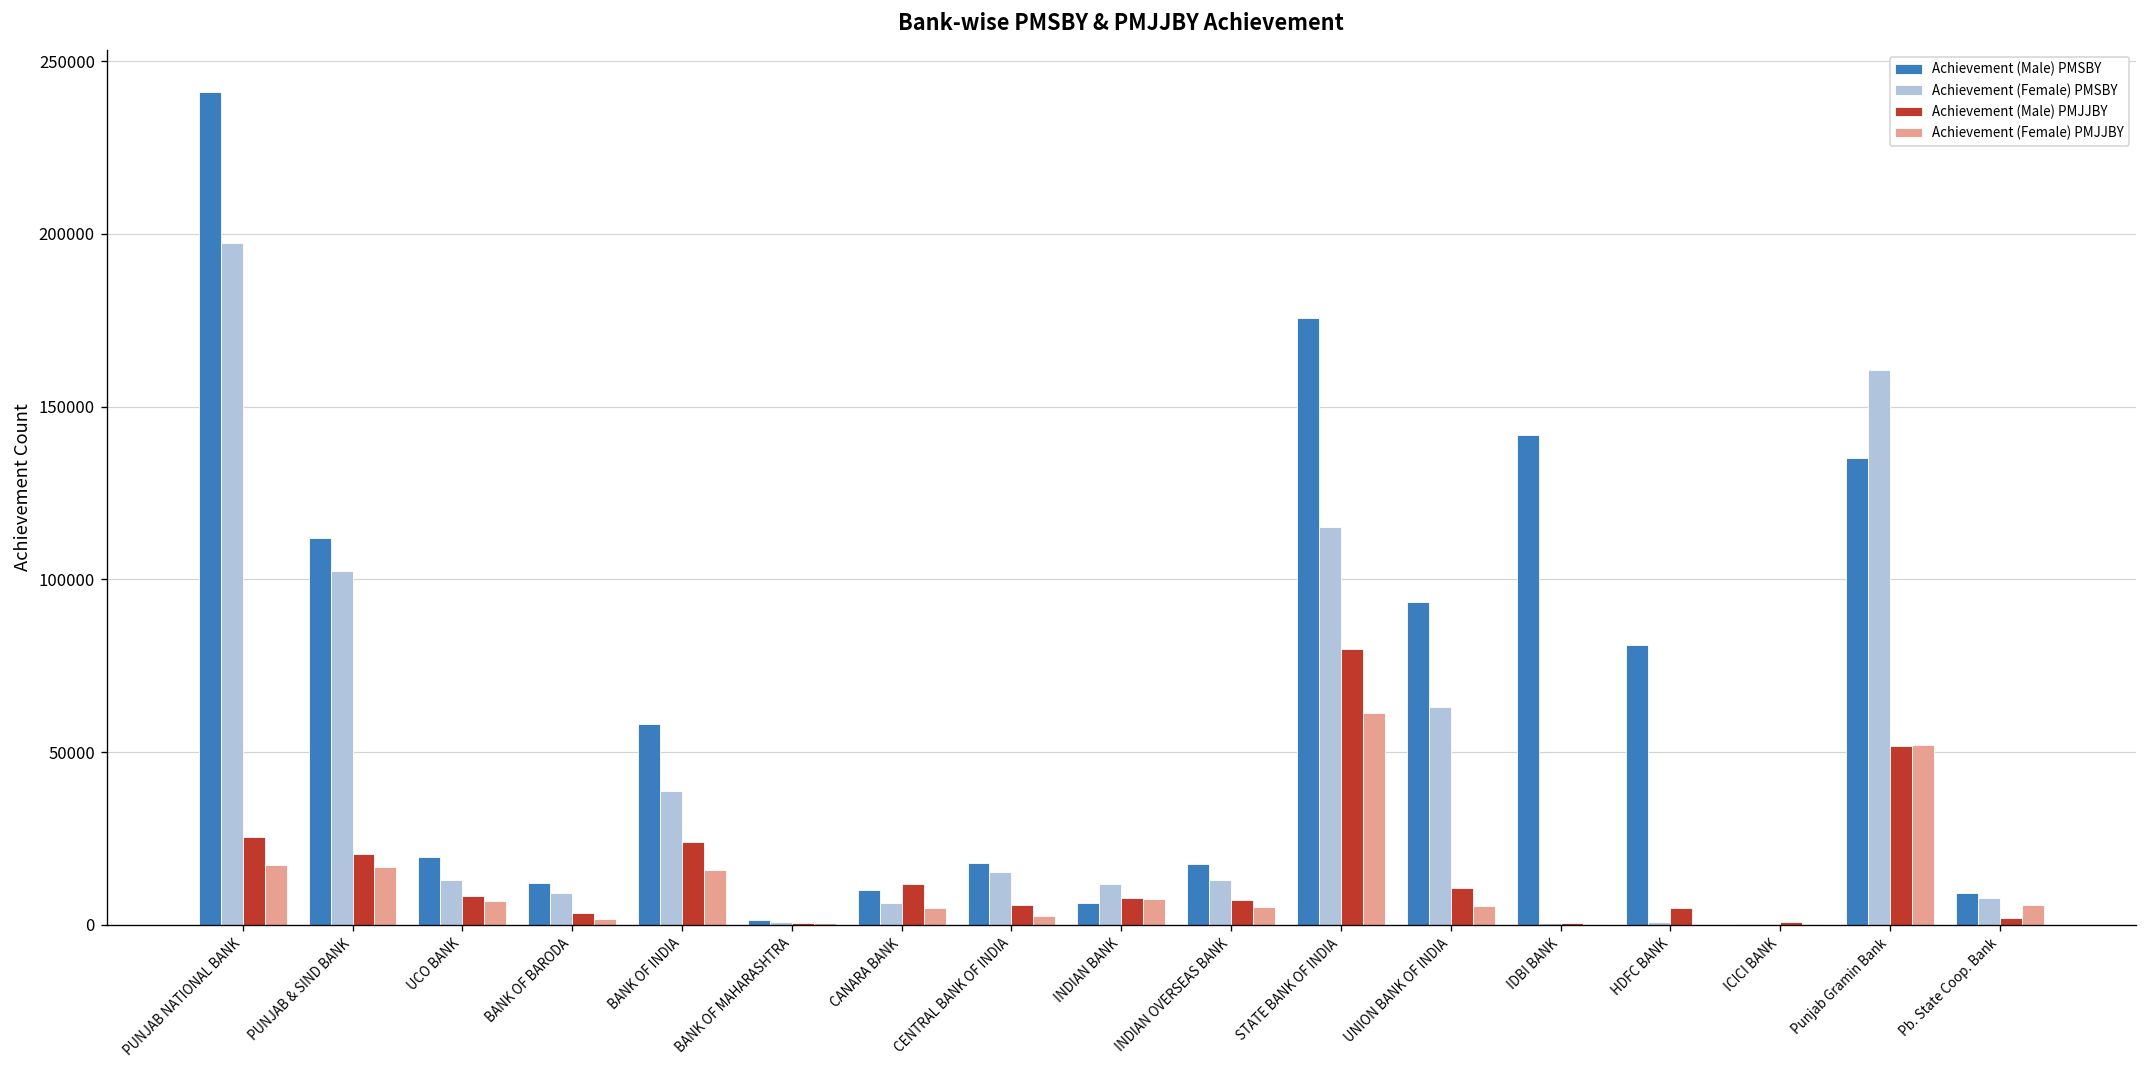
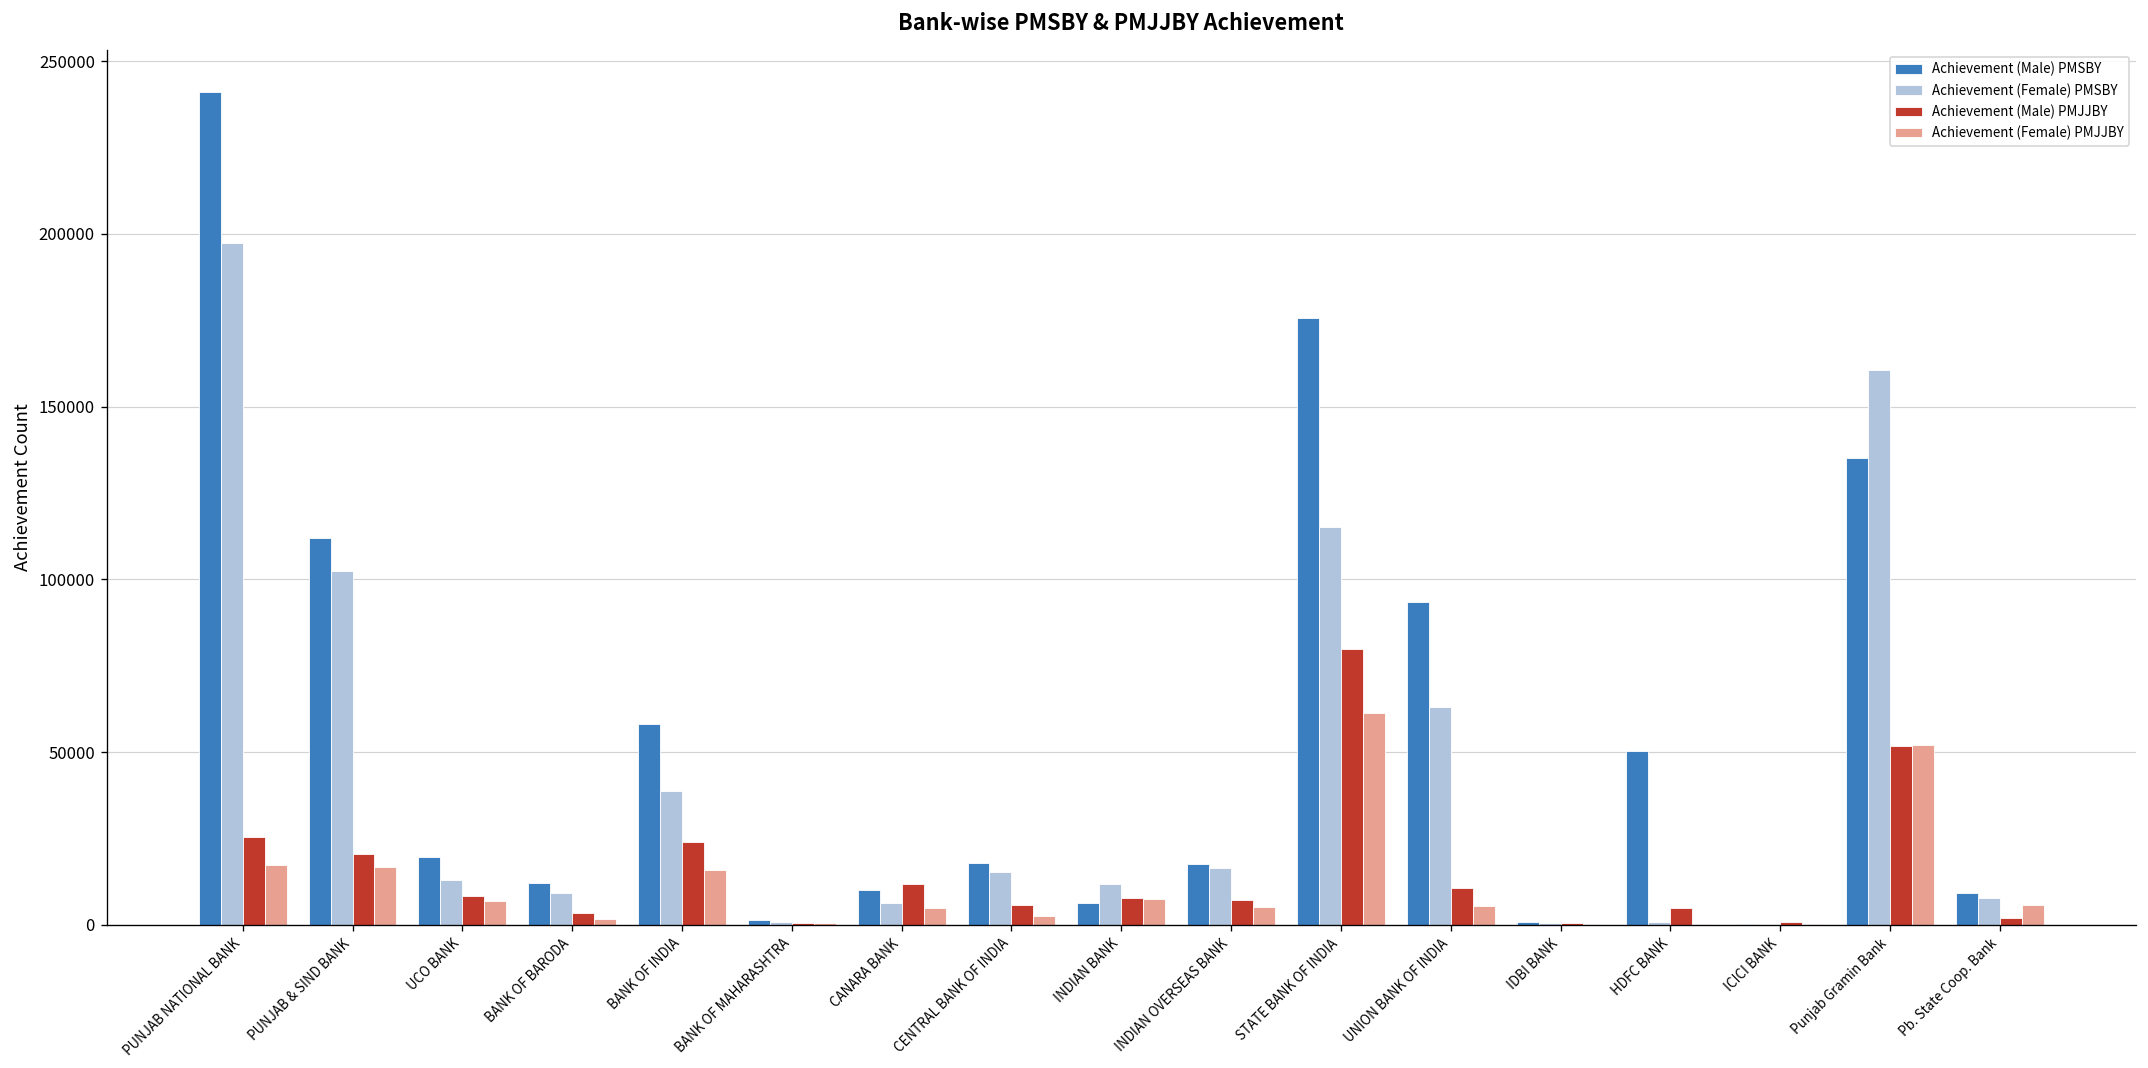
  {
    "Achievement (Male) PMSBY": {
      "PUNJAB NATIONAL BANK": 241000,
      "PUNJAB & SIND BANK": 112000,
      "UCO BANK": 20000,
      "BANK OF BARODA": 12000,
      "BANK OF INDIA": 58000,
      "BANK OF MAHARASHTRA": 1000,
      "CANARA BANK": 10000,
      "CENTRAL BANK OF INDIA": 18000,
      "INDIAN BANK": 6000,
      "INDIAN OVERSEAS BANK": 18000,
      "STATE BANK OF INDIA": 176000,
      "UNION BANK OF INDIA": 93000,
-     "IDBI BANK": 142000,
-     "HDFC BANK": 81000,
+     "IDBI BANK": 1000,
+     "HDFC BANK": 50000,
      "Punjab Gramin Bank": 135000,
      "Pb. State Coop. Bank": 9000
    },
    "Achievement (Female) PMSBY": {
      "PUNJAB NATIONAL BANK": 197000,
      "PUNJAB & SIND BANK": 102000,
      "UCO BANK": 13000,
      "BANK OF BARODA": 9000,
      "BANK OF INDIA": 39000,
      "CANARA BANK": 6000,
      "CENTRAL BANK OF INDIA": 15000,
      "INDIAN BANK": 12000,
-     "INDIAN OVERSEAS BANK": 13000,
+     "INDIAN OVERSEAS BANK": 17000,
      "STATE BANK OF INDIA": 115000,
      "UNION BANK OF INDIA": 63000,
      "Punjab Gramin Bank": 161000,
      "Pb. State Coop. Bank": 8000
    },
    "Achievement (Male) PMJJBY": {
      "PUNJAB NATIONAL BANK": 25000,
      "PUNJAB & SIND BANK": 21000,
      "UCO BANK": 8000,
      "BANK OF BARODA": 3000,
      "BANK OF INDIA": 24000,
      "CANARA BANK": 12000,
      "CENTRAL BANK OF INDIA": 6000,
      "INDIAN BANK": 8000,
      "INDIAN OVERSEAS BANK": 7000,
      "STATE BANK OF INDIA": 80000,
      "UNION BANK OF INDIA": 11000,
      "HDFC BANK": 5000,
      "Punjab Gramin Bank": 52000,
      "Pb. State Coop. Bank": 2000
    },
    "Achievement (Female) PMJJBY": {
      "PUNJAB NATIONAL BANK": 17000,
      "PUNJAB & SIND BANK": 17000,
      "UCO BANK": 7000,
      "BANK OF BARODA": 2000,
      "BANK OF INDIA": 16000,
      "CANARA BANK": 5000,
      "CENTRAL BANK OF INDIA": 2000,
      "INDIAN BANK": 8000,
      "INDIAN OVERSEAS BANK": 5000,
      "STATE BANK OF INDIA": 61000,
      "UNION BANK OF INDIA": 5000,
      "Punjab Gramin Bank": 52000,
      "Pb. State Coop. Bank": 6000
    }
  }
